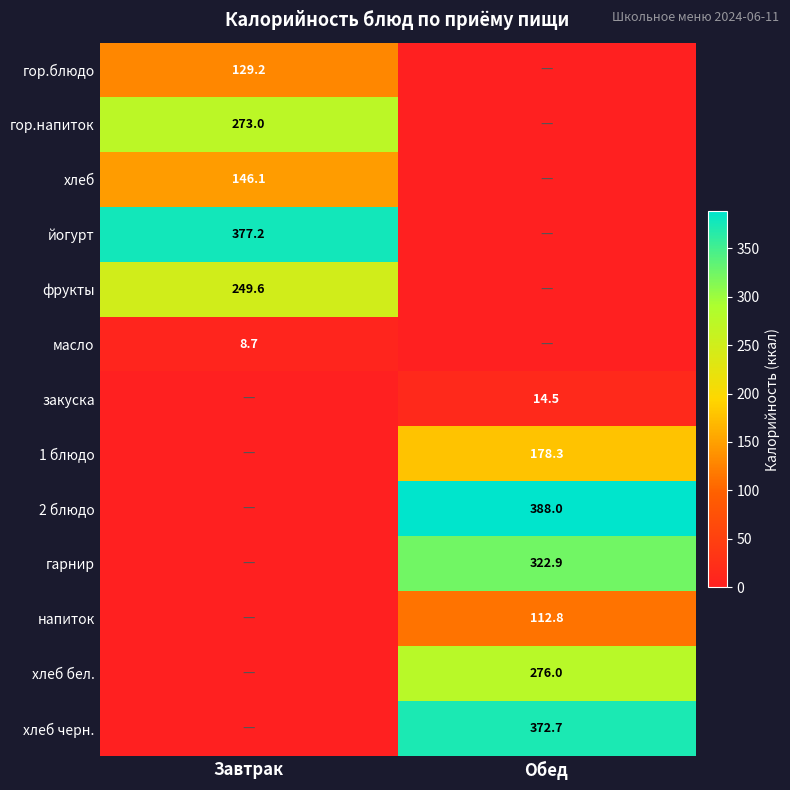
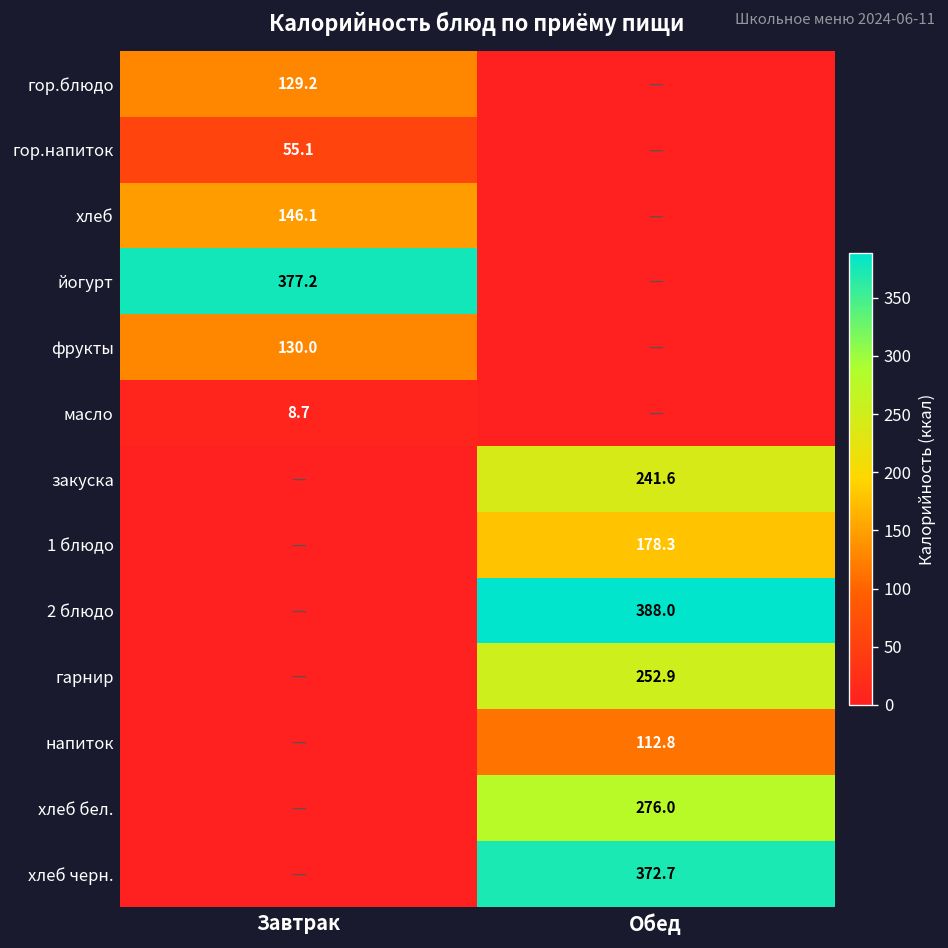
  {
    "гор.блюдо": {
      "Завтрак": 129.2
    },
    "гор.напиток": {
-     "Завтрак": 273.0
+     "Завтрак": 55.1
    },
    "хлеб": {
      "Завтрак": 146.1
    },
    "йогурт": {
      "Завтрак": 377.2
    },
    "фрукты": {
-     "Завтрак": 249.6
+     "Завтрак": 130.0
    },
    "масло": {
      "Завтрак": 8.7
    },
    "закуска": {
-     "Обед": 14.5
+     "Обед": 241.6
    },
    "1 блюдо": {
      "Обед": 178.3
    },
    "2 блюдо": {
      "Обед": 388.0
    },
    "гарнир": {
-     "Обед": 322.9
+     "Обед": 252.9
    },
    "напиток": {
      "Обед": 112.8
    },
    "хлеб бел.": {
      "Обед": 276.0
    },
    "хлеб черн.": {
      "Обед": 372.7
    }
  }
